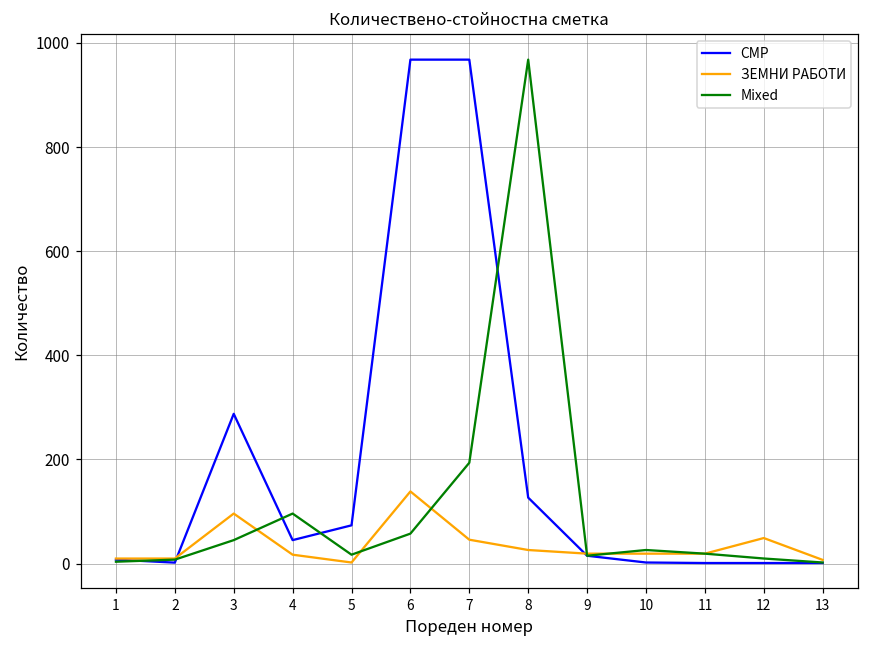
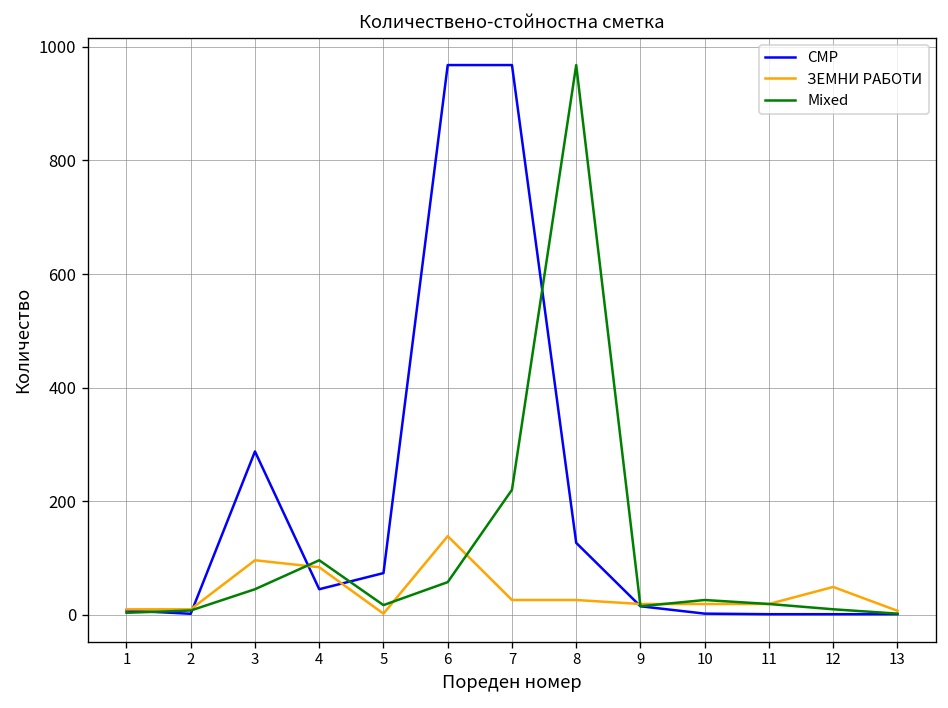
  {
    "СМР": {
      "2": 0,
      "3": 290,
      "4": 50,
      "5": 70,
      "6": 970,
      "7": 970,
      "8": 130,
      "10": 0,
      "11": 0,
      "12": 0
    },
    "ЗЕМНИ РАБОТИ": {
      "3": 100,
-     "4": 20,
+     "4": 80,
      "5": 0,
      "6": 140,
-     "7": 50,
+     "7": 30,
      "8": 30,
      "10": 20,
      "12": 50
    },
    "Mixed": {
      "3": 50,
      "4": 100,
      "5": 20,
      "6": 60,
-     "7": 190,
+     "7": 220,
      "8": 970,
      "10": 30,
      "12": 10
    }
  }
